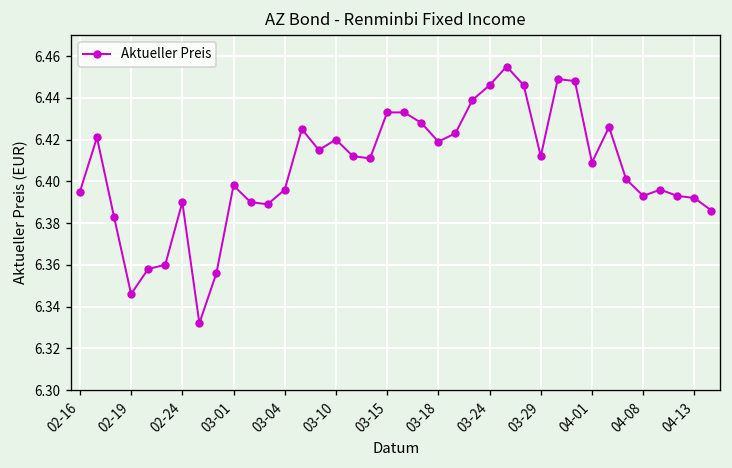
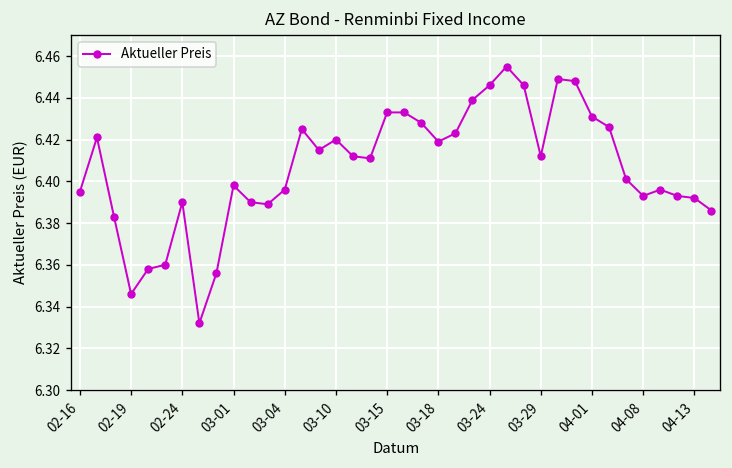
  {
    "02-16": 6.395,
    "02-19": 6.346,
    "02-24": 6.390,
    "03-01": 6.398,
    "03-04": 6.396,
    "03-10": 6.420,
    "03-15": 6.433,
    "03-18": 6.419,
    "03-24": 6.446,
    "03-29": 6.412,
-   "04-01": 6.409,
+   "04-01": 6.431,
    "04-08": 6.393,
    "04-13": 6.392
  }
